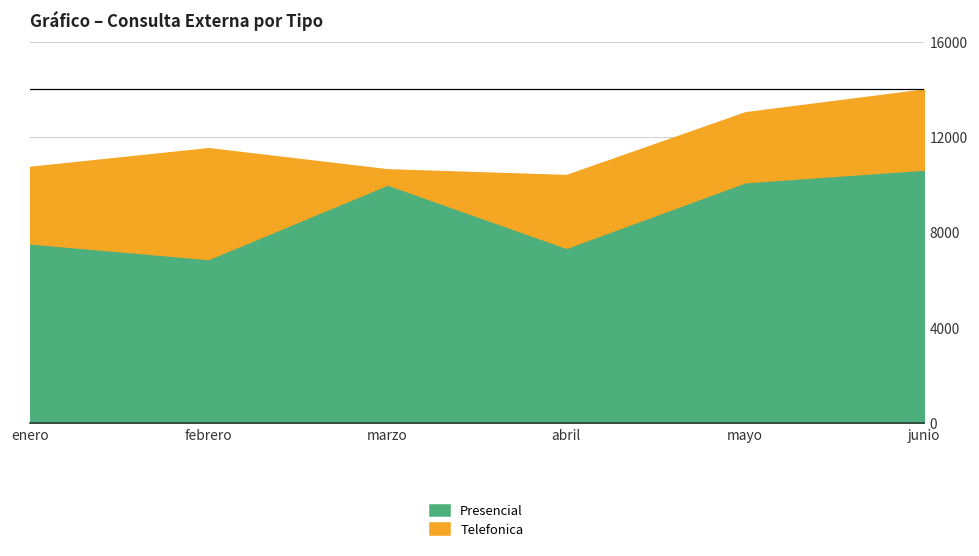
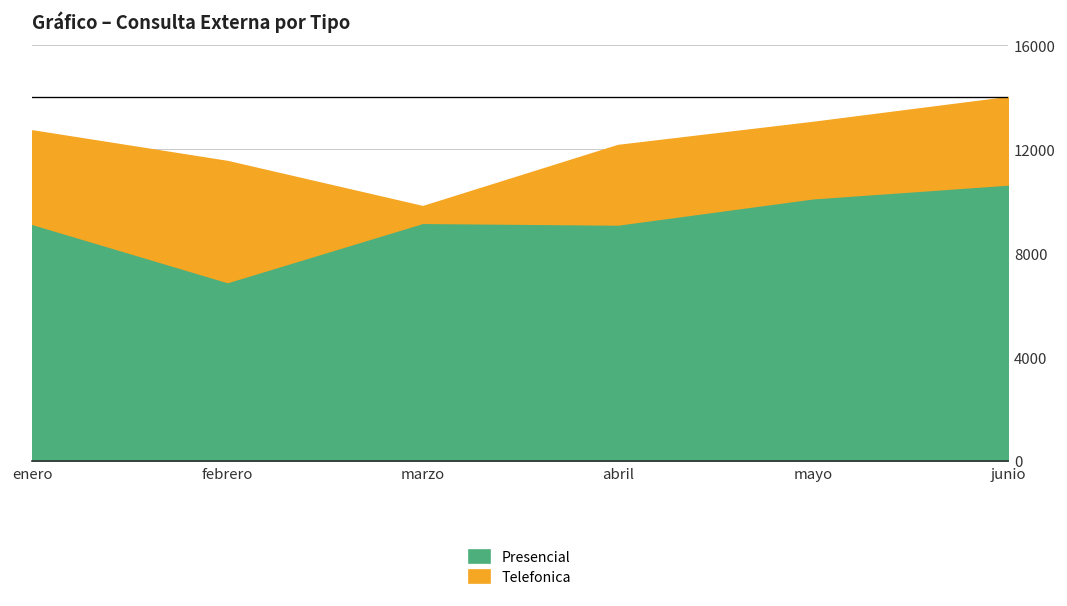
  {
    "Presencial": {
-     "enero": 7500,
-     "marzo": 10000,
-     "abril": 7400
+     "enero": 9100,
+     "marzo": 9200,
+     "abril": 9100
    },
    "Telefonica": {
-     "enero": 3200,
+     "enero": 3600,
      "febrero": 4600,
      "marzo": 600,
      "abril": 3000,
      "mayo": 2900,
      "junio": 3400
    }
  }
